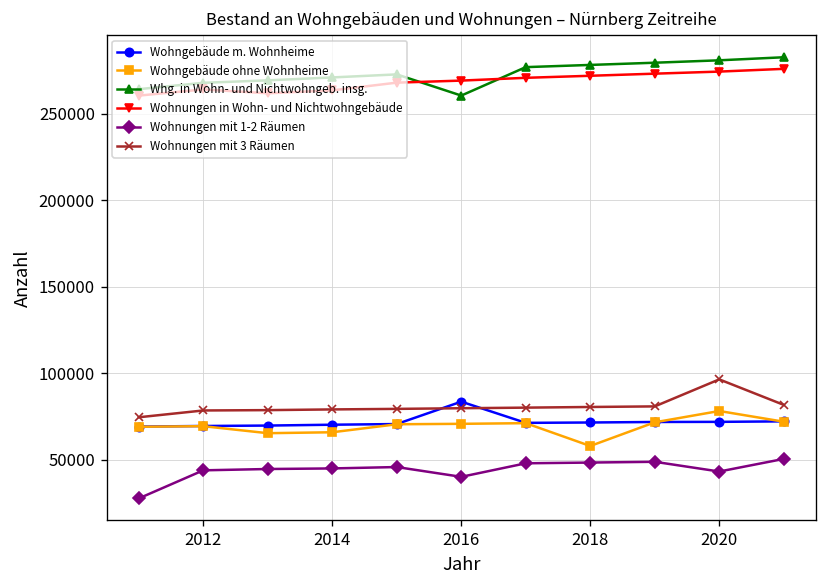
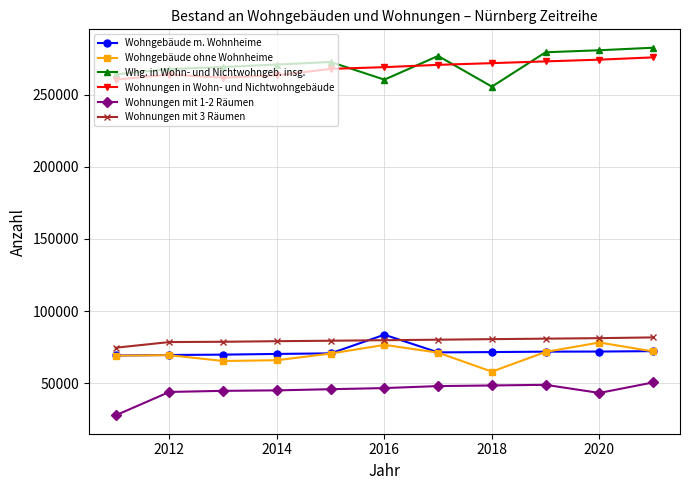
  {
    "Wohngebäude m. Wohnheime": {
      "2014": 70000,
      "2016": 84000,
      "2018": 72000,
      "2020": 72000
    },
    "Wohngebäude ohne Wohnheime": {
      "2014": 66000,
-     "2016": 71000,
+     "2016": 77000,
      "2018": 58000,
      "2020": 78000
    },
    "Whg. in Wohn- und Nichtwohngeb. insg.": {
      "2016": 260000,
-     "2018": 278000,
+     "2018": 256000,
      "2020": 281000
    },
    "Wohnungen in Wohn- und Nichtwohngebäude": {
      "2016": 269000,
      "2018": 272000,
      "2020": 274000
    },
    "Wohnungen mit 1-2 Räumen": {
      "2012": 44000,
      "2014": 45000,
-     "2016": 40000,
+     "2016": 47000,
      "2018": 48000,
      "2020": 43000
    },
    "Wohnungen mit 3 Räumen": {
      "2012": 79000,
      "2014": 79000,
      "2016": 80000,
      "2018": 81000,
-     "2020": 96000
+     "2020": 81000
    }
  }
